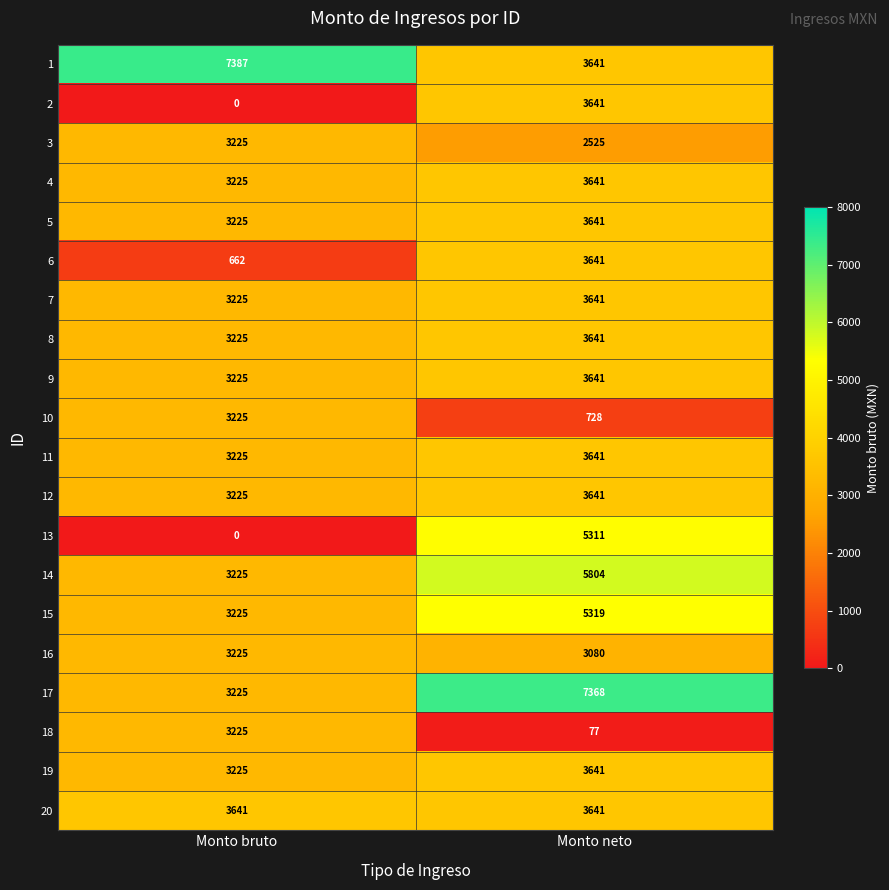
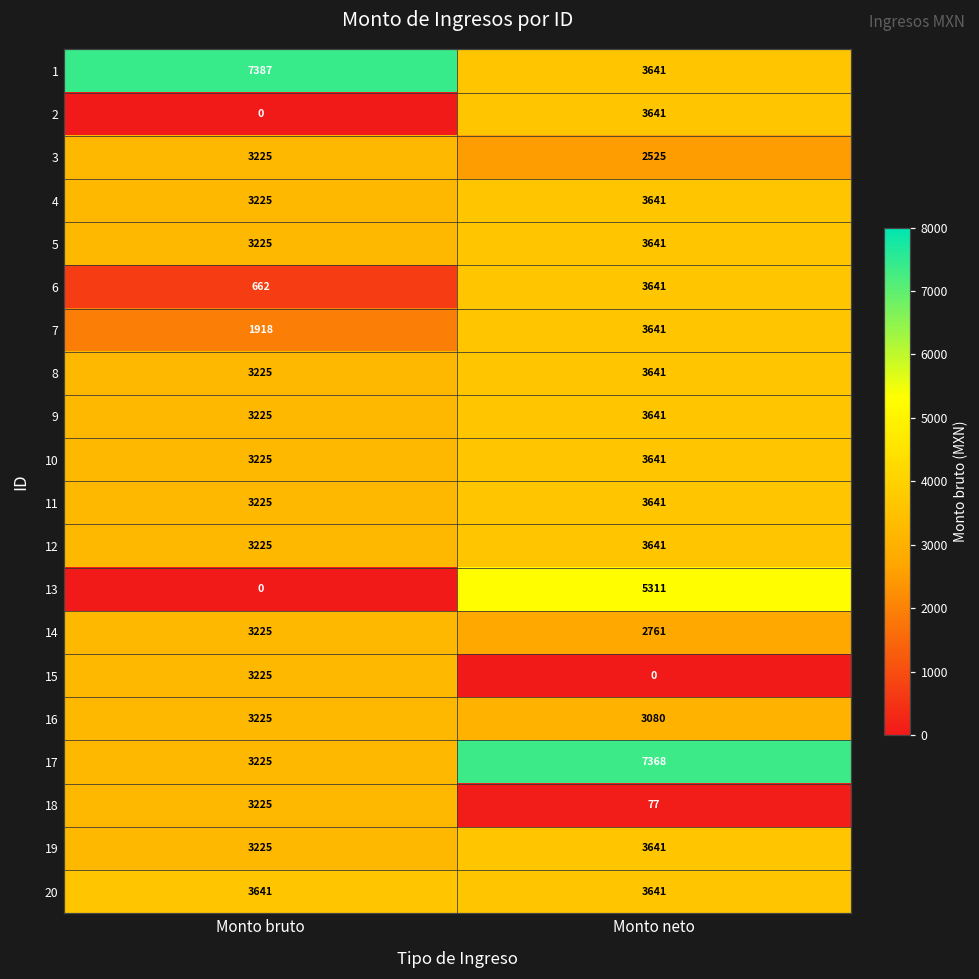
  {
    "1": {
      "Monto bruto": 7387,
      "Monto neto": 3641
    },
    "2": {
      "Monto bruto": 0,
      "Monto neto": 3641
    },
    "3": {
      "Monto bruto": 3225,
      "Monto neto": 2525
    },
    "4": {
      "Monto bruto": 3225,
      "Monto neto": 3641
    },
    "5": {
      "Monto bruto": 3225,
      "Monto neto": 3641
    },
    "6": {
      "Monto bruto": 662,
      "Monto neto": 3641
    },
    "7": {
-     "Monto bruto": 3225,
+     "Monto bruto": 1918,
      "Monto neto": 3641
    },
    "8": {
      "Monto bruto": 3225,
      "Monto neto": 3641
    },
    "9": {
      "Monto bruto": 3225,
      "Monto neto": 3641
    },
    "10": {
      "Monto bruto": 3225,
-     "Monto neto": 728
+     "Monto neto": 3641
    },
    "11": {
      "Monto bruto": 3225,
      "Monto neto": 3641
    },
    "12": {
      "Monto bruto": 3225,
      "Monto neto": 3641
    },
    "13": {
      "Monto bruto": 0,
      "Monto neto": 5311
    },
    "14": {
      "Monto bruto": 3225,
-     "Monto neto": 5804
+     "Monto neto": 2761
    },
    "15": {
      "Monto bruto": 3225,
-     "Monto neto": 5319
+     "Monto neto": 0
    },
    "16": {
      "Monto bruto": 3225,
      "Monto neto": 3080
    },
    "17": {
      "Monto bruto": 3225,
      "Monto neto": 7368
    },
    "18": {
      "Monto bruto": 3225,
      "Monto neto": 77
    },
    "19": {
      "Monto bruto": 3225,
      "Monto neto": 3641
    },
    "20": {
      "Monto bruto": 3641,
      "Monto neto": 3641
    }
  }
